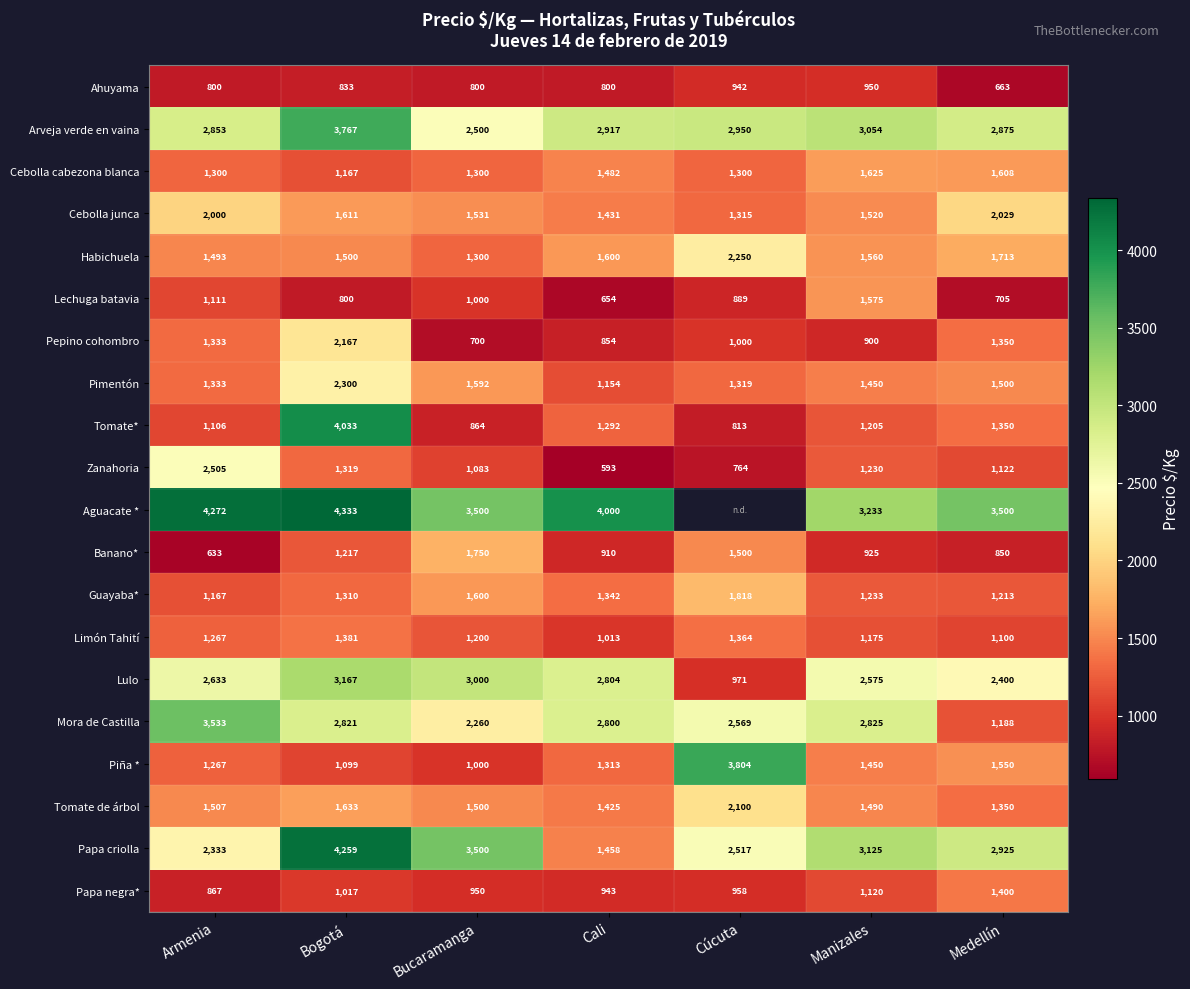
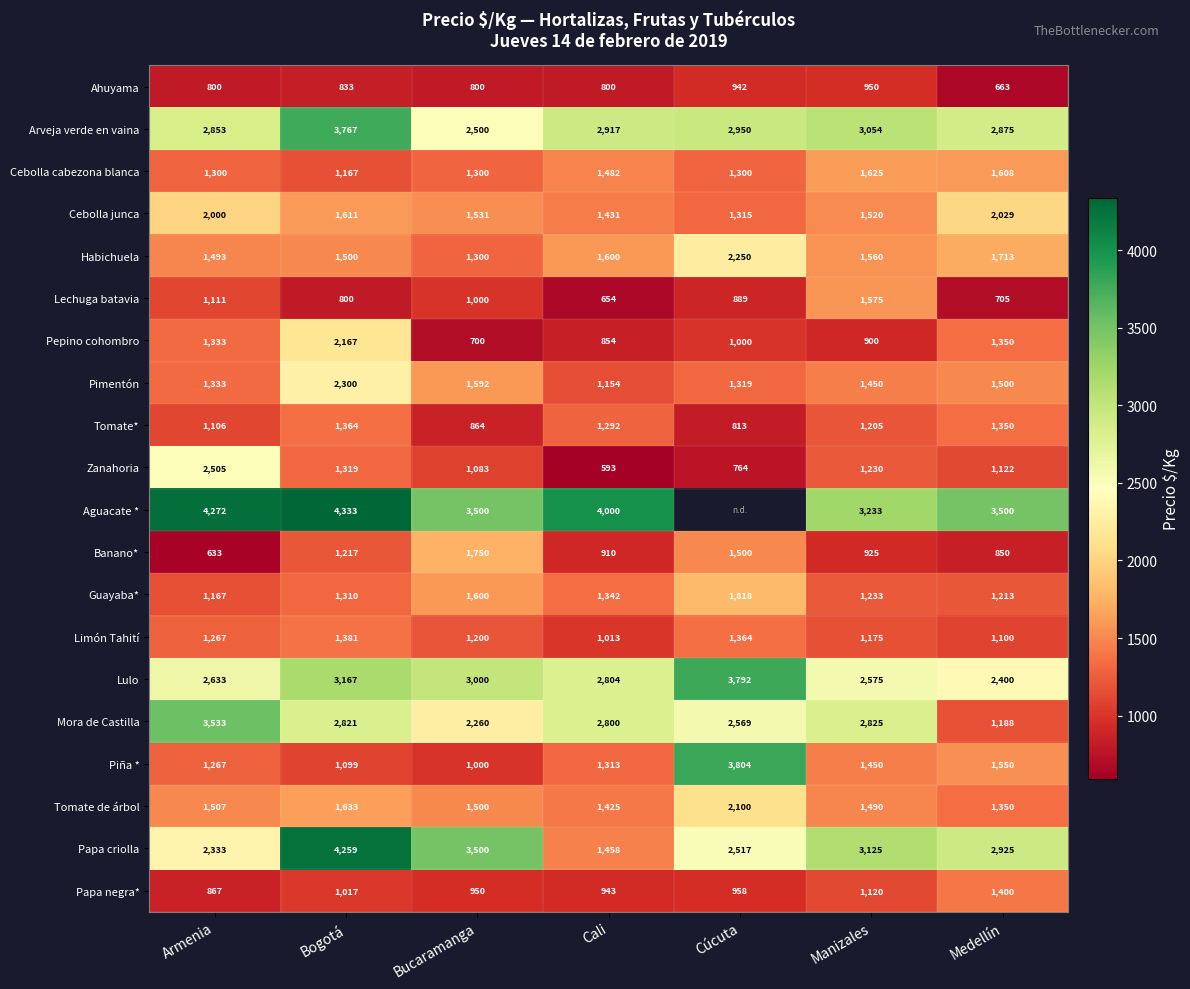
  {
    "Ahuyama": {
      "Armenia": "800",
      "Bogotá": "833",
      "Bucaramanga": "800",
      "Cali": "800",
      "Cúcuta": "942",
      "Manizales": "950",
      "Medellín": "663"
    },
    "Arveja verde en vaina": {
      "Armenia": "2,853",
      "Bogotá": "3,767",
      "Bucaramanga": "2,500",
      "Cali": "2,917",
      "Cúcuta": "2,950",
      "Manizales": "3,054",
      "Medellín": "2,875"
    },
    "Cebolla cabezona blanca": {
      "Armenia": "1,300",
      "Bogotá": "1,167",
      "Bucaramanga": "1,300",
      "Cali": "1,482",
      "Cúcuta": "1,300",
      "Manizales": "1,625",
      "Medellín": "1,608"
    },
    "Cebolla junca": {
      "Armenia": "2,000",
      "Bogotá": "1,611",
      "Bucaramanga": "1,531",
      "Cali": "1,431",
      "Cúcuta": "1,315",
      "Manizales": "1,520",
      "Medellín": "2,029"
    },
    "Habichuela": {
      "Armenia": "1,493",
      "Bogotá": "1,500",
      "Bucaramanga": "1,300",
      "Cali": "1,600",
      "Cúcuta": "2,250",
      "Manizales": "1,560",
      "Medellín": "1,713"
    },
    "Lechuga batavia": {
      "Armenia": "1,111",
      "Bogotá": "800",
      "Bucaramanga": "1,000",
      "Cali": "654",
      "Cúcuta": "889",
      "Manizales": "1,575",
      "Medellín": "705"
    },
    "Pepino cohombro": {
      "Armenia": "1,333",
      "Bogotá": "2,167",
      "Bucaramanga": "700",
      "Cali": "854",
      "Cúcuta": "1,000",
      "Manizales": "900",
      "Medellín": "1,350"
    },
    "Pimentón": {
      "Armenia": "1,333",
      "Bogotá": "2,300",
      "Bucaramanga": "1,592",
      "Cali": "1,154",
      "Cúcuta": "1,319",
      "Manizales": "1,450",
      "Medellín": "1,500"
    },
    "Tomate*": {
      "Armenia": "1,106",
-     "Bogotá": "4,033",
+     "Bogotá": "1,364",
      "Bucaramanga": "864",
      "Cali": "1,292",
      "Cúcuta": "813",
      "Manizales": "1,205",
      "Medellín": "1,350"
    },
    "Zanahoria": {
      "Armenia": "2,505",
      "Bogotá": "1,319",
      "Bucaramanga": "1,083",
      "Cali": "593",
      "Cúcuta": "764",
      "Manizales": "1,230",
      "Medellín": "1,122"
    },
    "Aguacate *": {
      "Armenia": "4,272",
      "Bogotá": "4,333",
      "Bucaramanga": "3,500",
      "Cali": "4,000",
      "Manizales": "3,233",
      "Medellín": "3,500"
    },
    "Banano*": {
      "Armenia": "633",
      "Bogotá": "1,217",
      "Bucaramanga": "1,750",
      "Cali": "910",
      "Cúcuta": "1,500",
      "Manizales": "925",
      "Medellín": "850"
    },
    "Guayaba*": {
      "Armenia": "1,167",
      "Bogotá": "1,310",
      "Bucaramanga": "1,600",
      "Cali": "1,342",
      "Cúcuta": "1,818",
      "Manizales": "1,233",
      "Medellín": "1,213"
    },
    "Limón Tahití": {
      "Armenia": "1,267",
      "Bogotá": "1,381",
      "Bucaramanga": "1,200",
      "Cali": "1,013",
      "Cúcuta": "1,364",
      "Manizales": "1,175",
      "Medellín": "1,100"
    },
    "Lulo": {
      "Armenia": "2,633",
      "Bogotá": "3,167",
      "Bucaramanga": "3,000",
      "Cali": "2,804",
-     "Cúcuta": "971",
+     "Cúcuta": "3,792",
      "Manizales": "2,575",
      "Medellín": "2,400"
    },
    "Mora de Castilla": {
      "Armenia": "3,533",
      "Bogotá": "2,821",
      "Bucaramanga": "2,260",
      "Cali": "2,800",
      "Cúcuta": "2,569",
      "Manizales": "2,825",
      "Medellín": "1,188"
    },
    "Piña *": {
      "Armenia": "1,267",
      "Bogotá": "1,099",
      "Bucaramanga": "1,000",
      "Cali": "1,313",
      "Cúcuta": "3,804",
      "Manizales": "1,450",
      "Medellín": "1,550"
    },
    "Tomate de árbol": {
      "Armenia": "1,507",
      "Bogotá": "1,633",
      "Bucaramanga": "1,500",
      "Cali": "1,425",
      "Cúcuta": "2,100",
      "Manizales": "1,490",
      "Medellín": "1,350"
    },
    "Papa criolla": {
      "Armenia": "2,333",
      "Bogotá": "4,259",
      "Bucaramanga": "3,500",
      "Cali": "1,458",
      "Cúcuta": "2,517",
      "Manizales": "3,125",
      "Medellín": "2,925"
    },
    "Papa negra*": {
      "Armenia": "867",
      "Bogotá": "1,017",
      "Bucaramanga": "950",
      "Cali": "943",
      "Cúcuta": "958",
      "Manizales": "1,120",
      "Medellín": "1,400"
    }
  }
